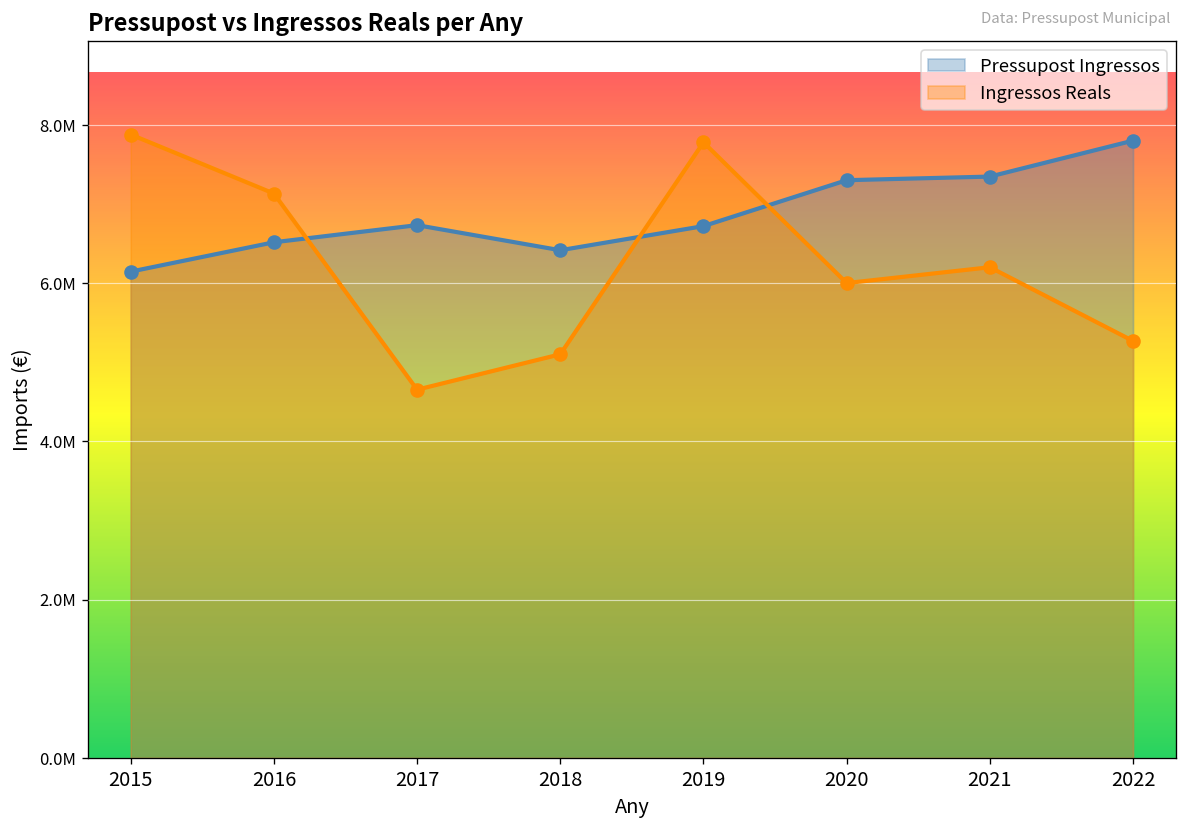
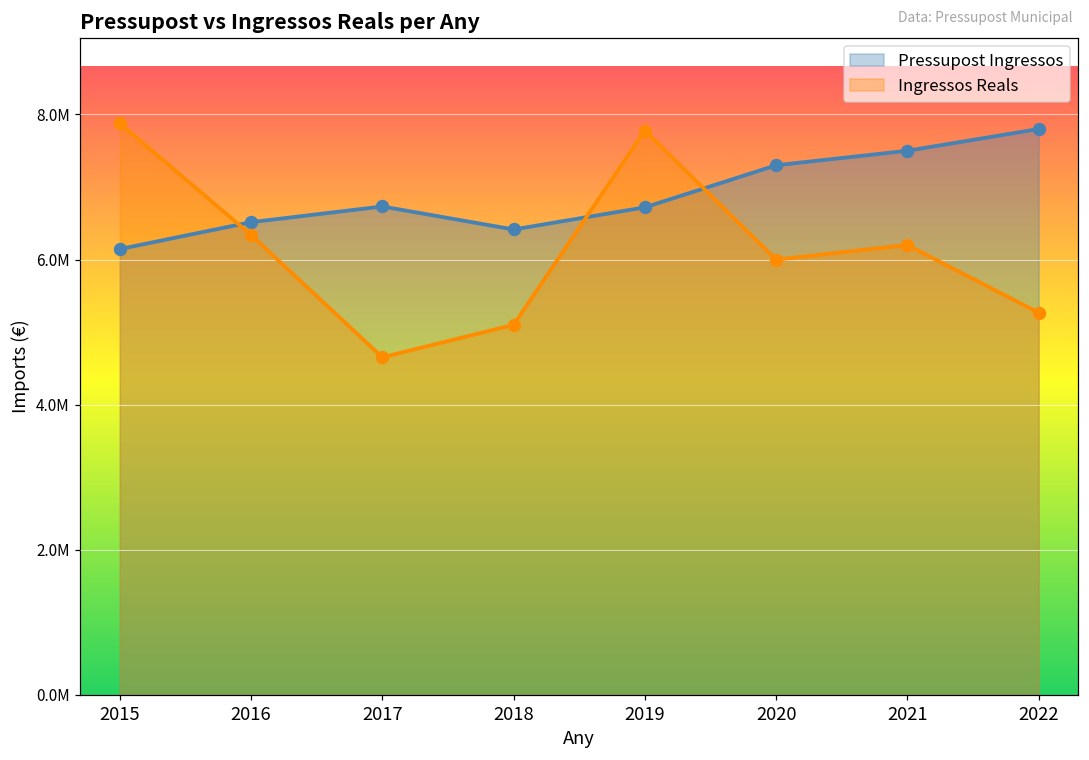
  {
    "Pressupost Ingressos": {
      "2015": 6100000,
      "2016": 6500000,
      "2017": 6700000,
      "2018": 6400000,
      "2019": 6700000,
      "2020": 7300000,
-     "2021": 7300000,
+     "2021": 7500000,
      "2022": 7800000
    },
    "Ingressos Reals": {
      "2015": 7900000,
-     "2016": 7100000,
+     "2016": 6300000,
      "2017": 4700000,
      "2018": 5100000,
      "2019": 7800000,
      "2020": 6000000,
      "2021": 6200000,
      "2022": 5300000
    }
  }
